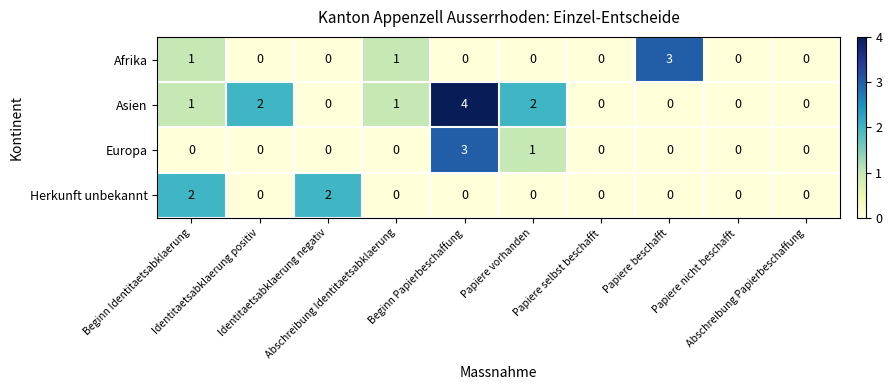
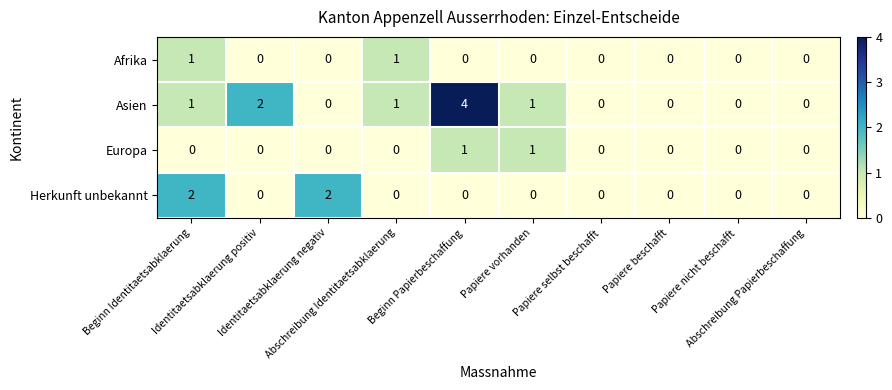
  {
    "Afrika": {
      "Beginn Identitaetsabklaerung": 1,
      "Identitaetsabklaerung positiv": 0,
      "Identitaetsabklaerung negativ": 0,
      "Abschreibung Identitaetsabklaerung": 1,
      "Beginn Papierbeschaffung": 0,
      "Papiere vorhanden": 0,
      "Papiere selbst beschafft": 0,
-     "Papiere beschafft": 3,
+     "Papiere beschafft": 0,
      "Papiere nicht beschafft": 0,
      "Abschreibung Papierbeschaffung": 0
    },
    "Asien": {
      "Beginn Identitaetsabklaerung": 1,
      "Identitaetsabklaerung positiv": 2,
      "Identitaetsabklaerung negativ": 0,
      "Abschreibung Identitaetsabklaerung": 1,
      "Beginn Papierbeschaffung": 4,
-     "Papiere vorhanden": 2,
+     "Papiere vorhanden": 1,
      "Papiere selbst beschafft": 0,
      "Papiere beschafft": 0,
      "Papiere nicht beschafft": 0,
      "Abschreibung Papierbeschaffung": 0
    },
    "Europa": {
      "Beginn Identitaetsabklaerung": 0,
      "Identitaetsabklaerung positiv": 0,
      "Identitaetsabklaerung negativ": 0,
      "Abschreibung Identitaetsabklaerung": 0,
-     "Beginn Papierbeschaffung": 3,
+     "Beginn Papierbeschaffung": 1,
      "Papiere vorhanden": 1,
      "Papiere selbst beschafft": 0,
      "Papiere beschafft": 0,
      "Papiere nicht beschafft": 0,
      "Abschreibung Papierbeschaffung": 0
    },
    "Herkunft unbekannt": {
      "Beginn Identitaetsabklaerung": 2,
      "Identitaetsabklaerung positiv": 0,
      "Identitaetsabklaerung negativ": 2,
      "Abschreibung Identitaetsabklaerung": 0,
      "Beginn Papierbeschaffung": 0,
      "Papiere vorhanden": 0,
      "Papiere selbst beschafft": 0,
      "Papiere beschafft": 0,
      "Papiere nicht beschafft": 0,
      "Abschreibung Papierbeschaffung": 0
    }
  }
